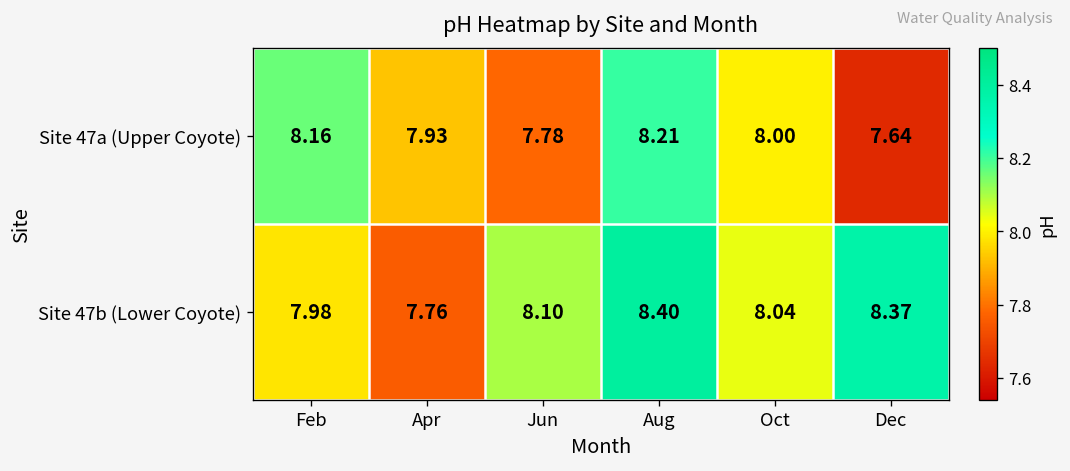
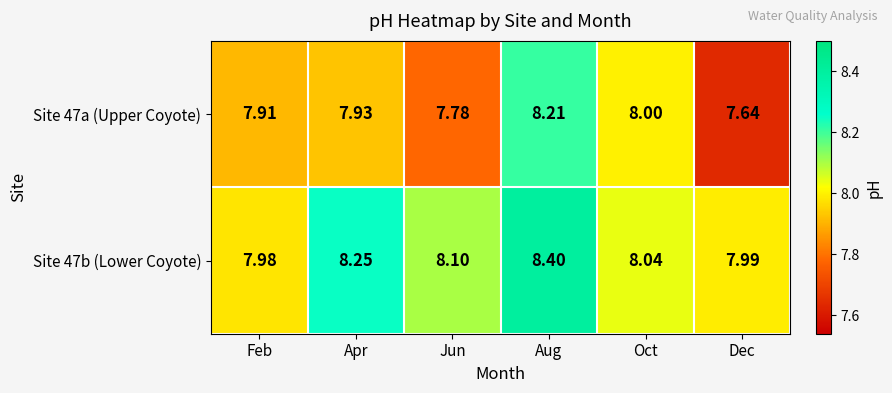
  {
    "Site 47a (Upper Coyote)": {
-     "Feb": 8.16,
+     "Feb": 7.91,
      "Apr": 7.93,
      "Jun": 7.78,
      "Aug": 8.21,
      "Oct": 8.00,
      "Dec": 7.64
    },
    "Site 47b (Lower Coyote)": {
      "Feb": 7.98,
-     "Apr": 7.76,
+     "Apr": 8.25,
      "Jun": 8.10,
      "Aug": 8.40,
      "Oct": 8.04,
-     "Dec": 8.37
+     "Dec": 7.99
    }
  }
